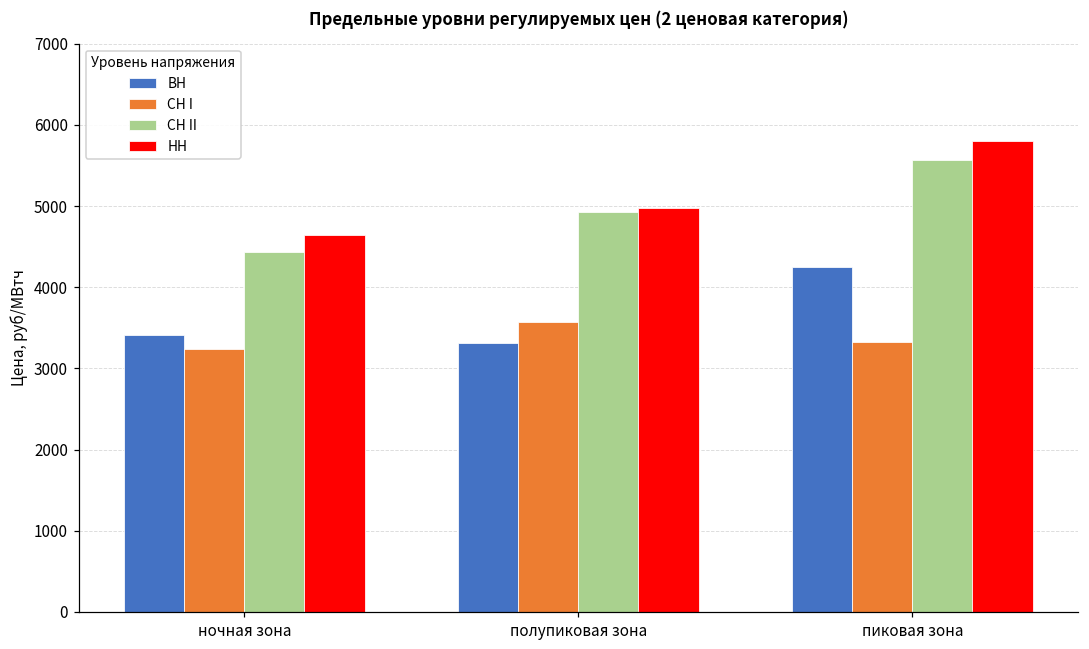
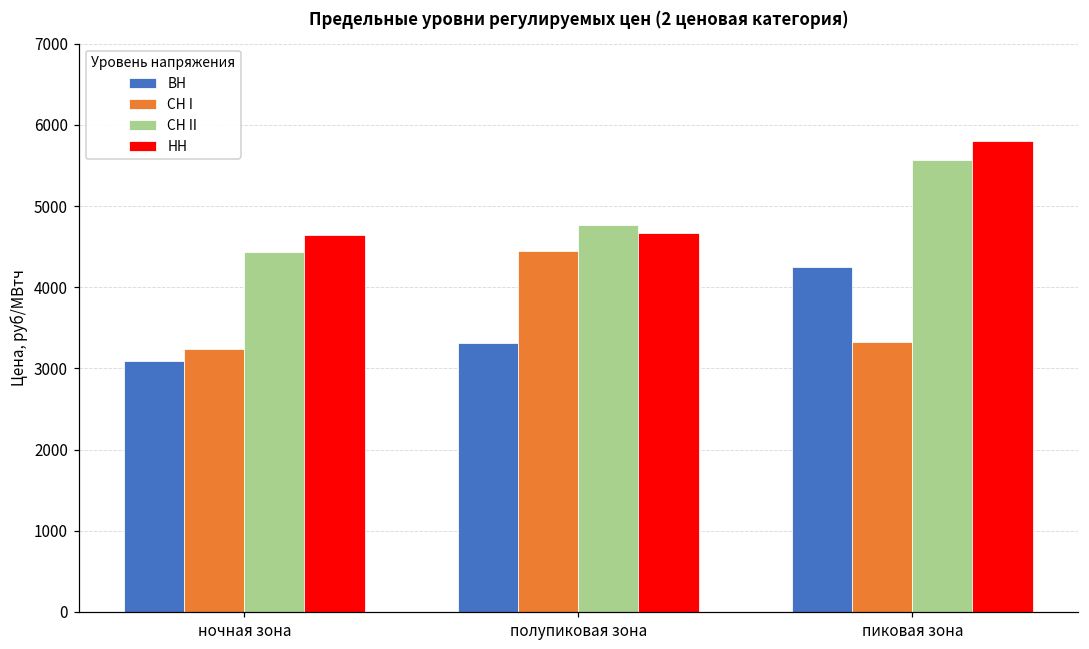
  {
    "ВН": {
-     "ночная зона": 3400,
+     "ночная зона": 3100,
      "полупиковая зона": 3300,
      "пиковая зона": 4300
    },
    "СН I": {
      "ночная зона": 3200,
-     "полупиковая зона": 3600,
+     "полупиковая зона": 4500,
      "пиковая зона": 3300
    },
    "СН II": {
      "ночная зона": 4400,
-     "полупиковая зона": 4900,
+     "полупиковая зона": 4800,
      "пиковая зона": 5600
    },
    "НН": {
      "ночная зона": 4600,
-     "полупиковая зона": 5000,
+     "полупиковая зона": 4700,
      "пиковая зона": 5800
    }
  }
